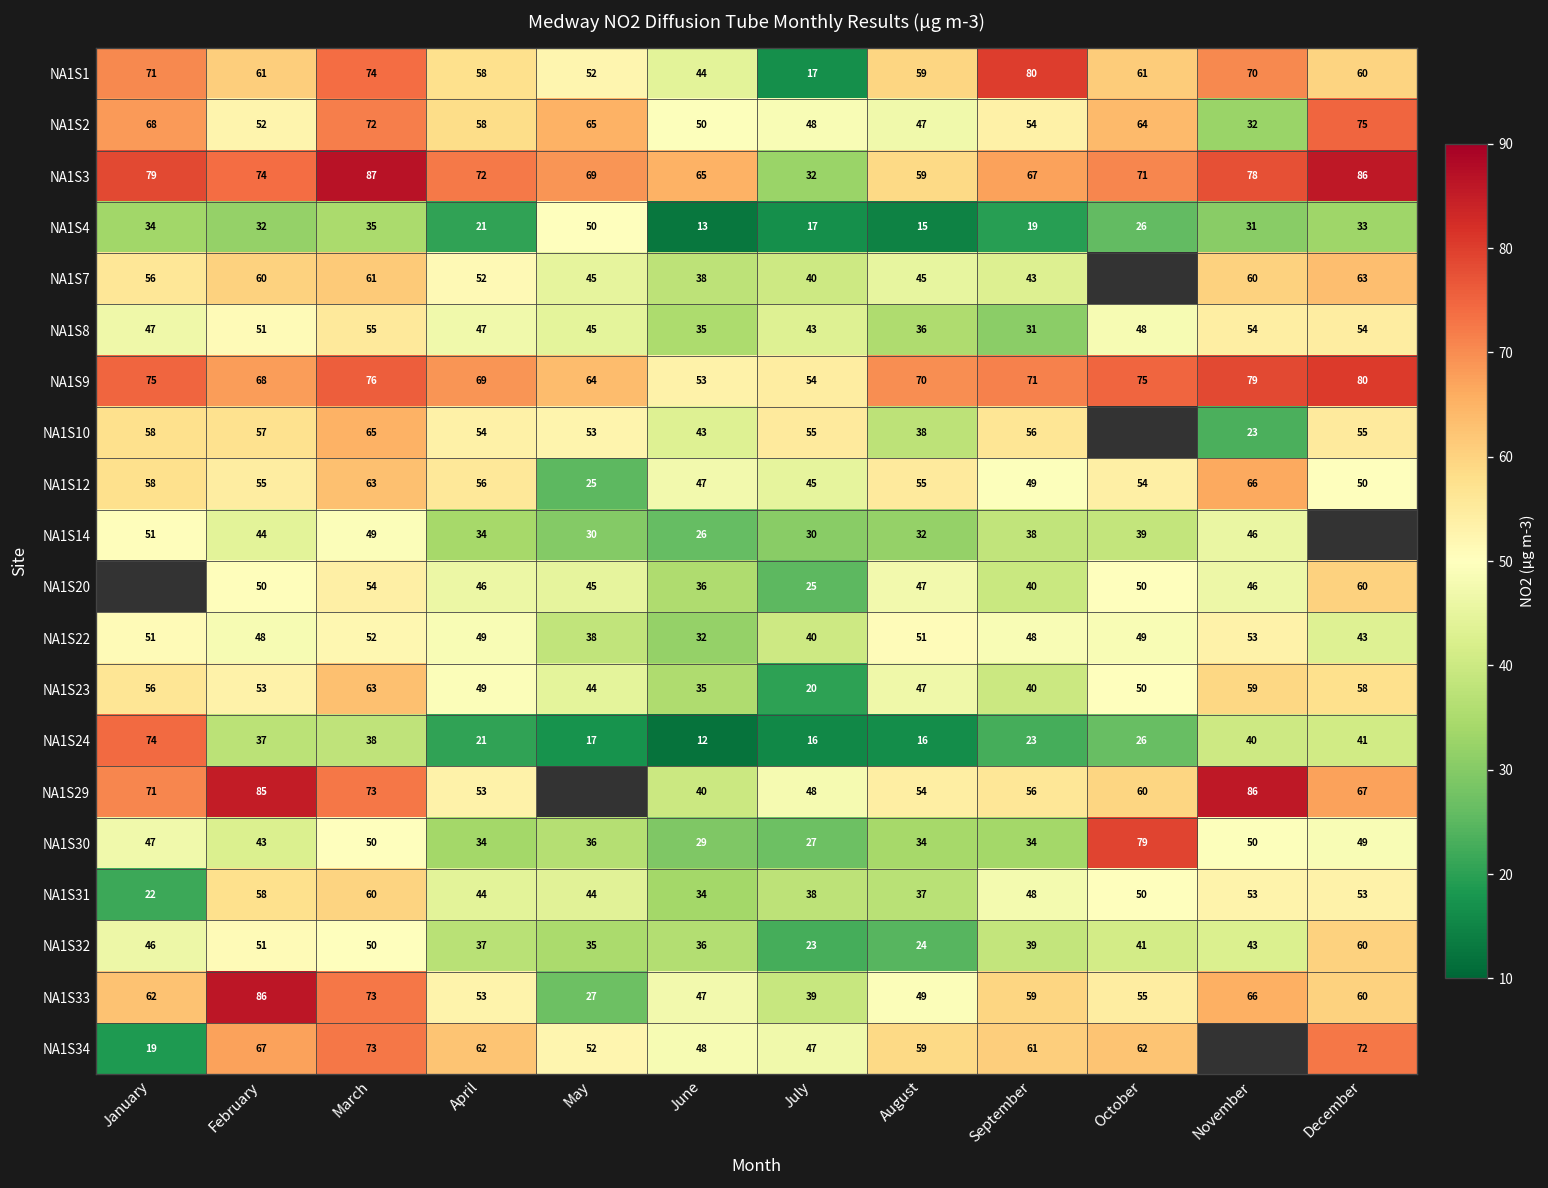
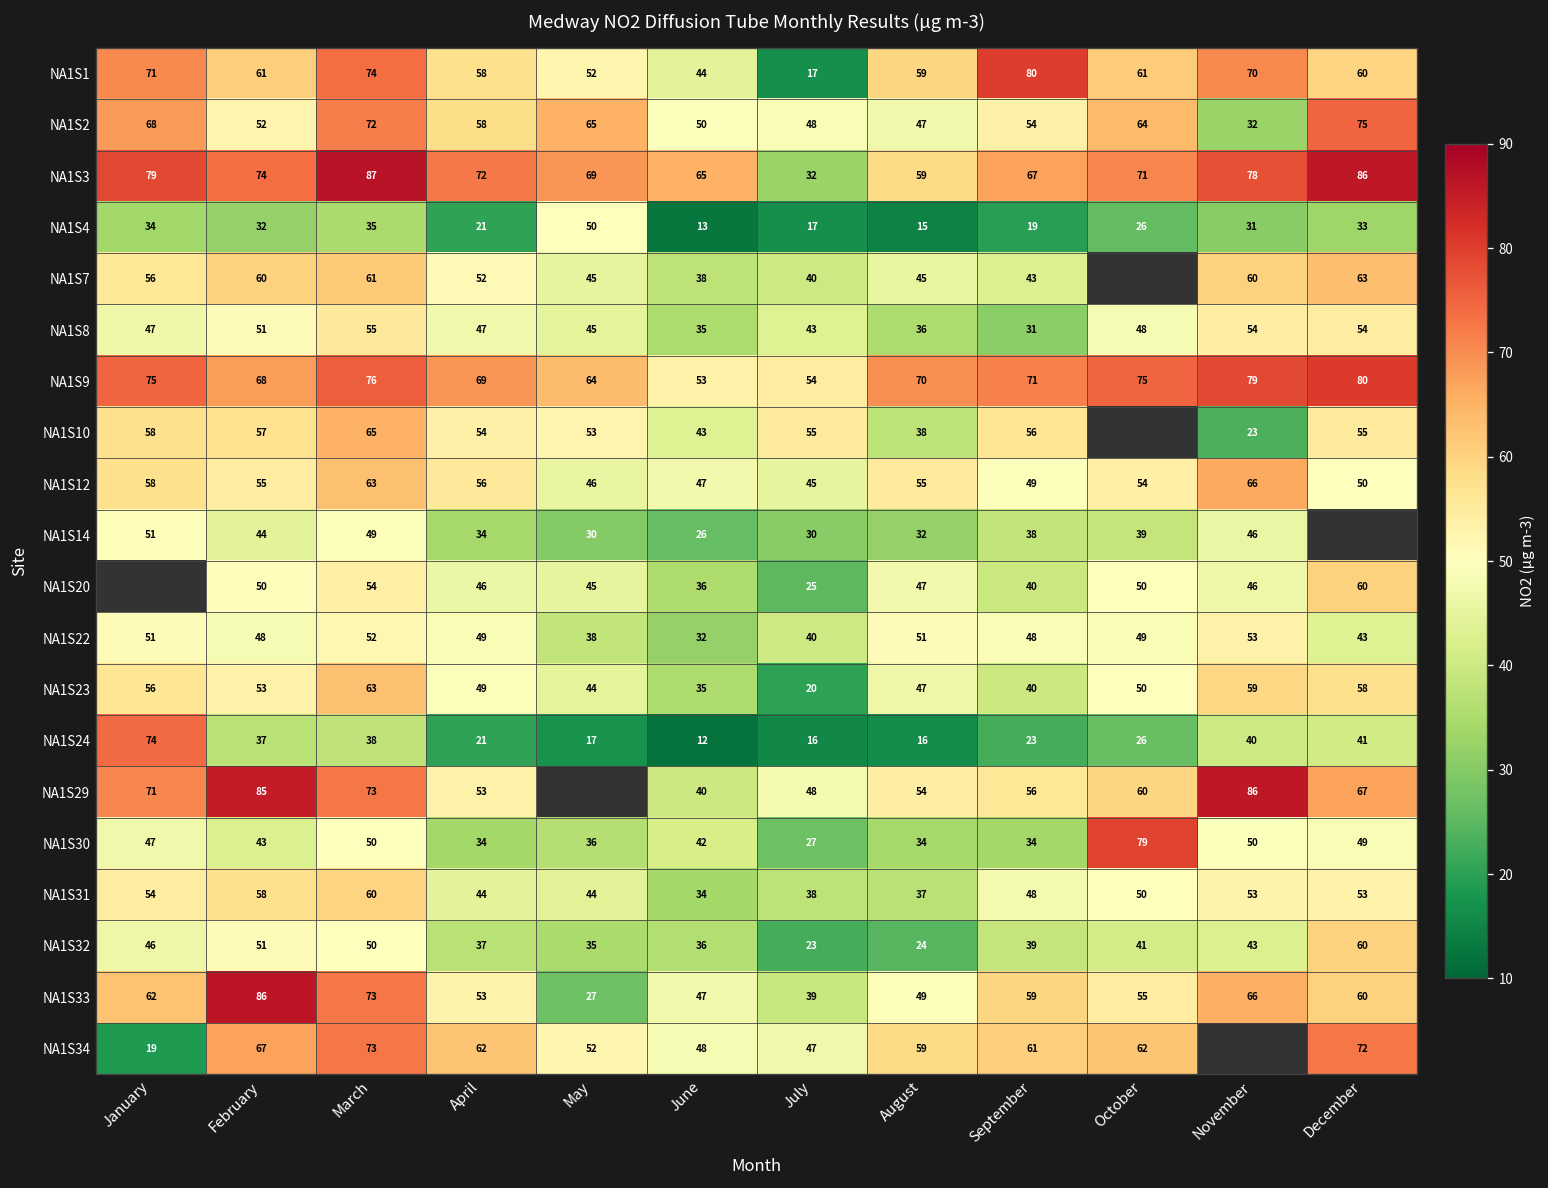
  {
    "NA1S12": {
      "January": 58,
      "February": 55,
      "March": 63,
      "April": 56,
-     "May": 25,
+     "May": 46,
      "June": 47,
      "July": 45,
      "August": 55,
      "September": 49,
      "October": 54,
      "November": 66,
      "December": 50
    },
    "NA1S30": {
      "January": 47,
      "February": 43,
      "March": 50,
      "April": 34,
      "May": 36,
-     "June": 29,
+     "June": 42,
      "July": 27,
      "August": 34,
      "September": 34,
      "October": 79,
      "November": 50,
      "December": 49
    },
    "NA1S31": {
-     "January": 22,
+     "January": 54,
      "February": 58,
      "March": 60,
      "April": 44,
      "May": 44,
      "June": 34,
      "July": 38,
      "August": 37,
      "September": 48,
      "October": 50,
      "November": 53,
      "December": 53
    }
  }
